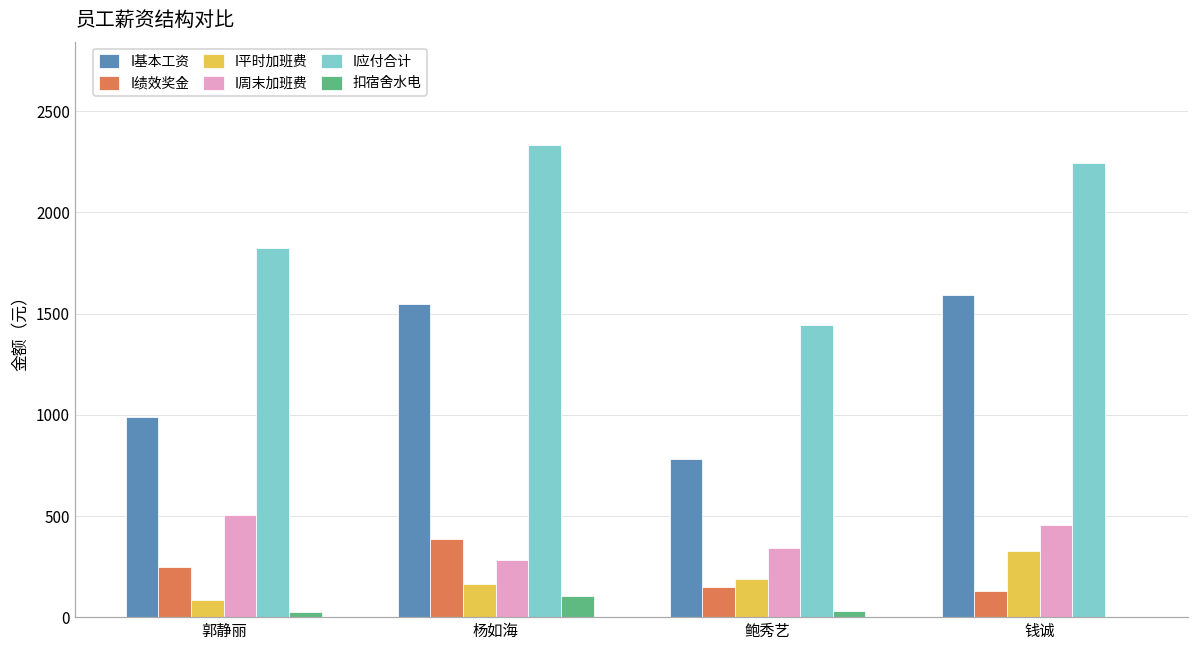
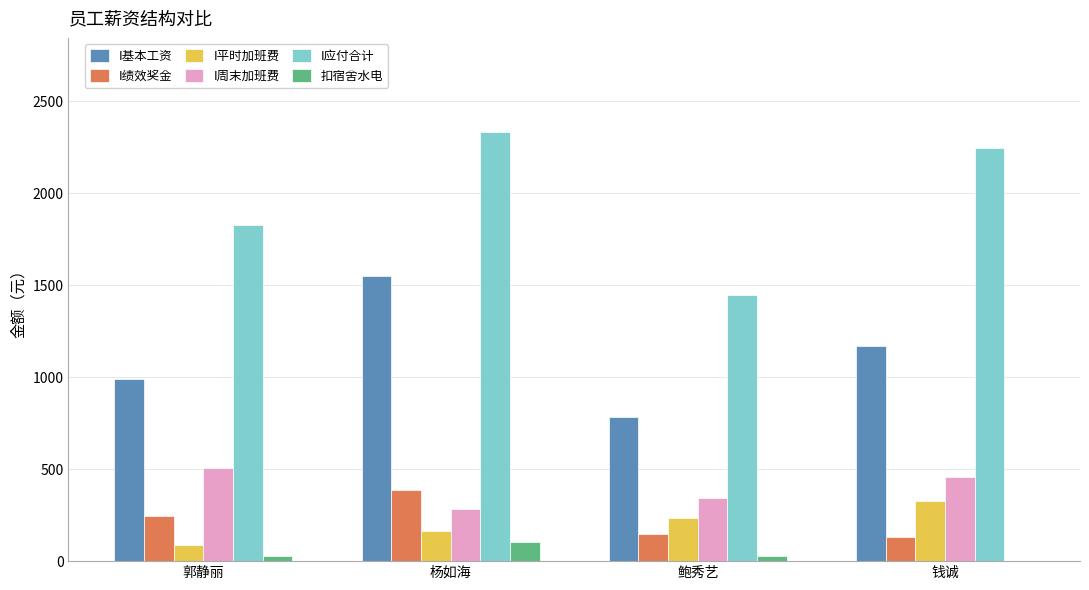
  {
    "I基本工资": {
      "郭静丽": 990,
      "杨如海": 1550,
      "鲍秀艺": 780,
-     "钱诚": 1590
+     "钱诚": 1170
    },
    "I绩效奖金": {
      "郭静丽": 250,
      "杨如海": 390,
      "鲍秀艺": 150,
      "钱诚": 130
    },
    "I平时加班费": {
      "郭静丽": 90,
      "杨如海": 160,
-     "鲍秀艺": 190,
+     "鲍秀艺": 230,
      "钱诚": 330
    },
    "I周末加班费": {
      "郭静丽": 510,
      "杨如海": 280,
      "鲍秀艺": 340,
      "钱诚": 460
    },
    "I应付合计": {
      "郭静丽": 1830,
      "杨如海": 2330,
      "鲍秀艺": 1450,
      "钱诚": 2250
    },
    "扣宿舍水电": {
      "郭静丽": 30,
      "杨如海": 110,
      "鲍秀艺": 30,
      "钱诚": 0
    }
  }
